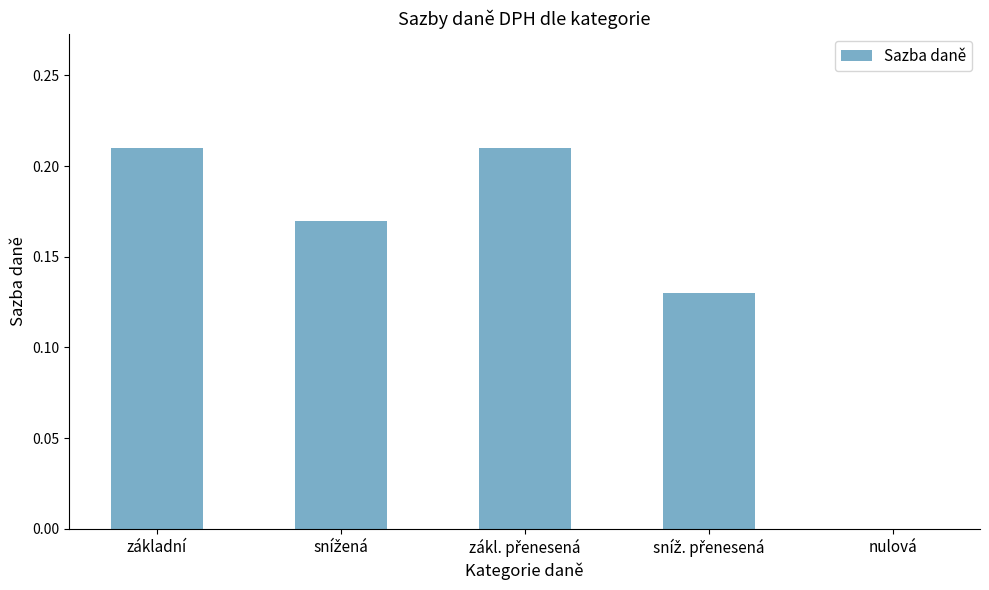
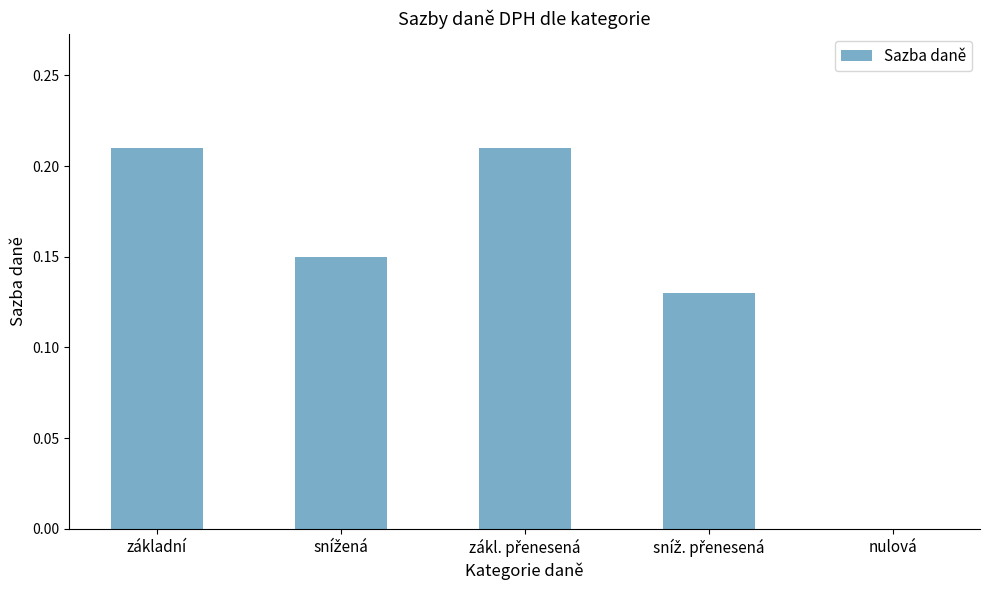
  {
    "základní": 0.21,
-   "snížená": 0.17,
+   "snížená": 0.15,
    "zákl. přenesená": 0.21,
    "sníž. přenesená": 0.13,
    "nulová": 0.00
  }
